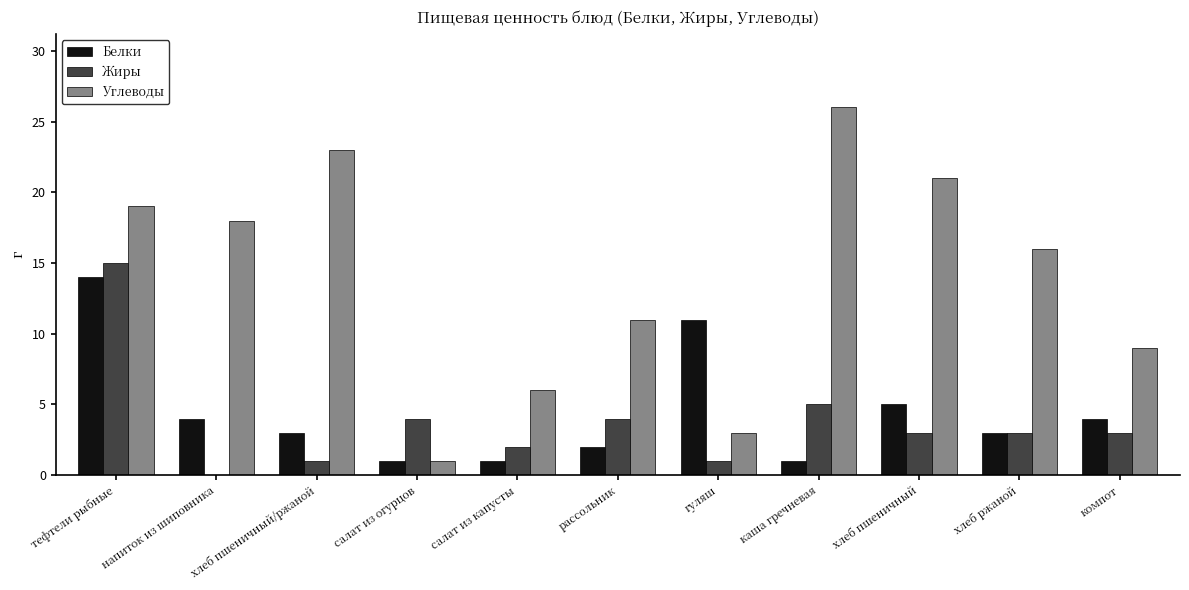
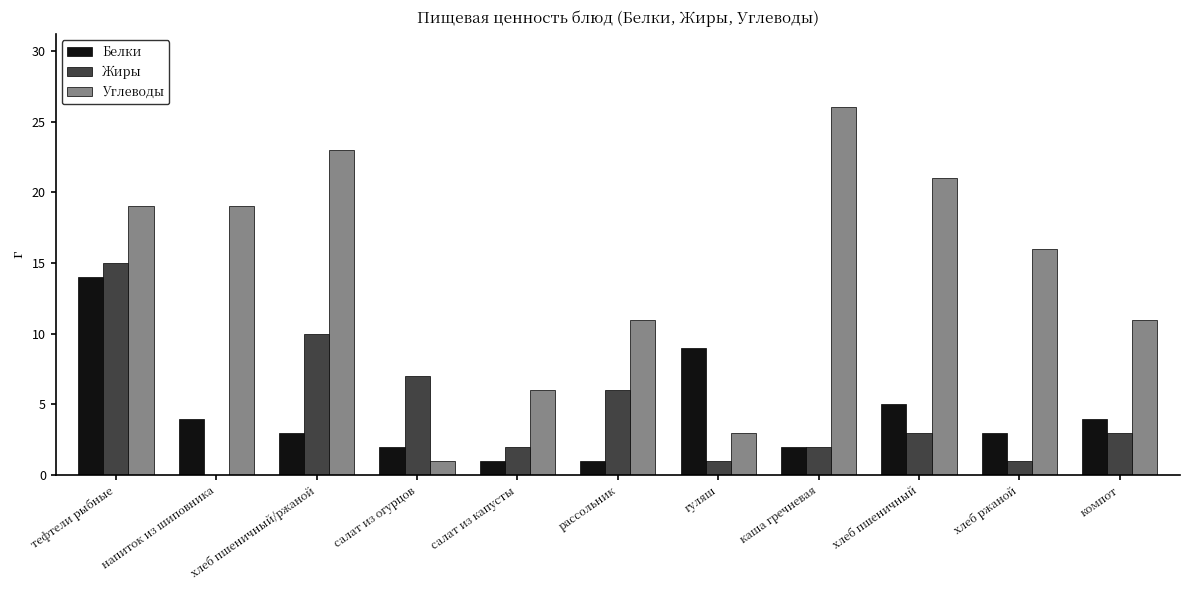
  {
    "Белки": {
      "тефтели рыбные": 14,
      "напиток из шиповника": 4,
      "хлеб пшеничный/ржаной": 3,
-     "салат из огурцов": 1,
+     "салат из огурцов": 2,
      "салат из капусты": 1,
-     "рассольник": 2,
-     "гуляш": 11,
-     "каша гречневая": 1,
+     "рассольник": 1,
+     "гуляш": 9,
+     "каша гречневая": 2,
      "хлеб пшеничный": 5,
      "хлеб ржаной": 3,
      "компот": 4
    },
    "Жиры": {
      "тефтели рыбные": 15,
      "напиток из шиповника": 0,
-     "хлеб пшеничный/ржаной": 1,
-     "салат из огурцов": 4,
+     "хлеб пшеничный/ржаной": 10,
+     "салат из огурцов": 7,
      "салат из капусты": 2,
-     "рассольник": 4,
+     "рассольник": 6,
      "гуляш": 1,
-     "каша гречневая": 5,
+     "каша гречневая": 2,
      "хлеб пшеничный": 3,
-     "хлеб ржаной": 3,
+     "хлеб ржаной": 1,
      "компот": 3
    },
    "Углеводы": {
      "тефтели рыбные": 19,
-     "напиток из шиповника": 18,
+     "напиток из шиповника": 19,
      "хлеб пшеничный/ржаной": 23,
      "салат из огурцов": 1,
      "салат из капусты": 6,
      "рассольник": 11,
      "гуляш": 3,
      "каша гречневая": 26,
      "хлеб пшеничный": 21,
      "хлеб ржаной": 16,
-     "компот": 9
+     "компот": 11
    }
  }
